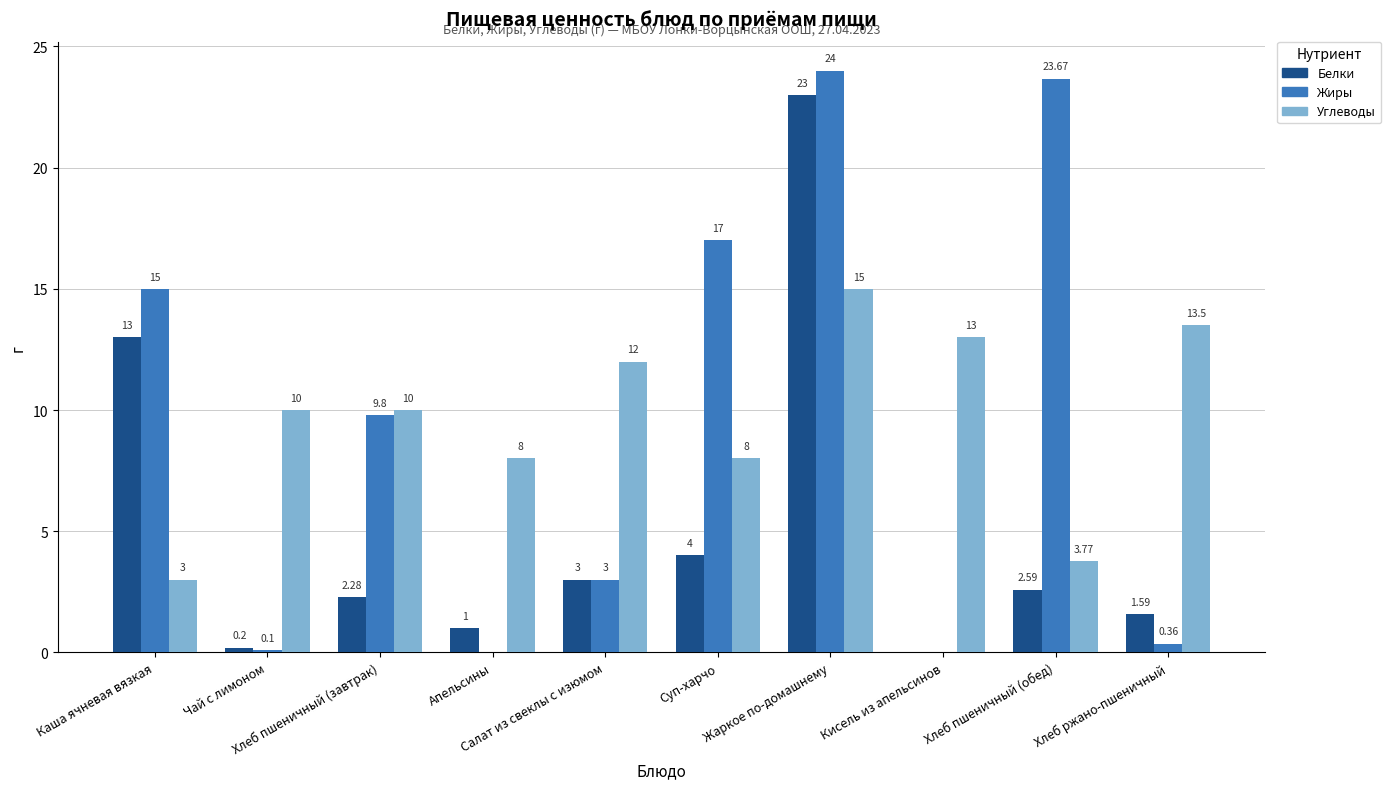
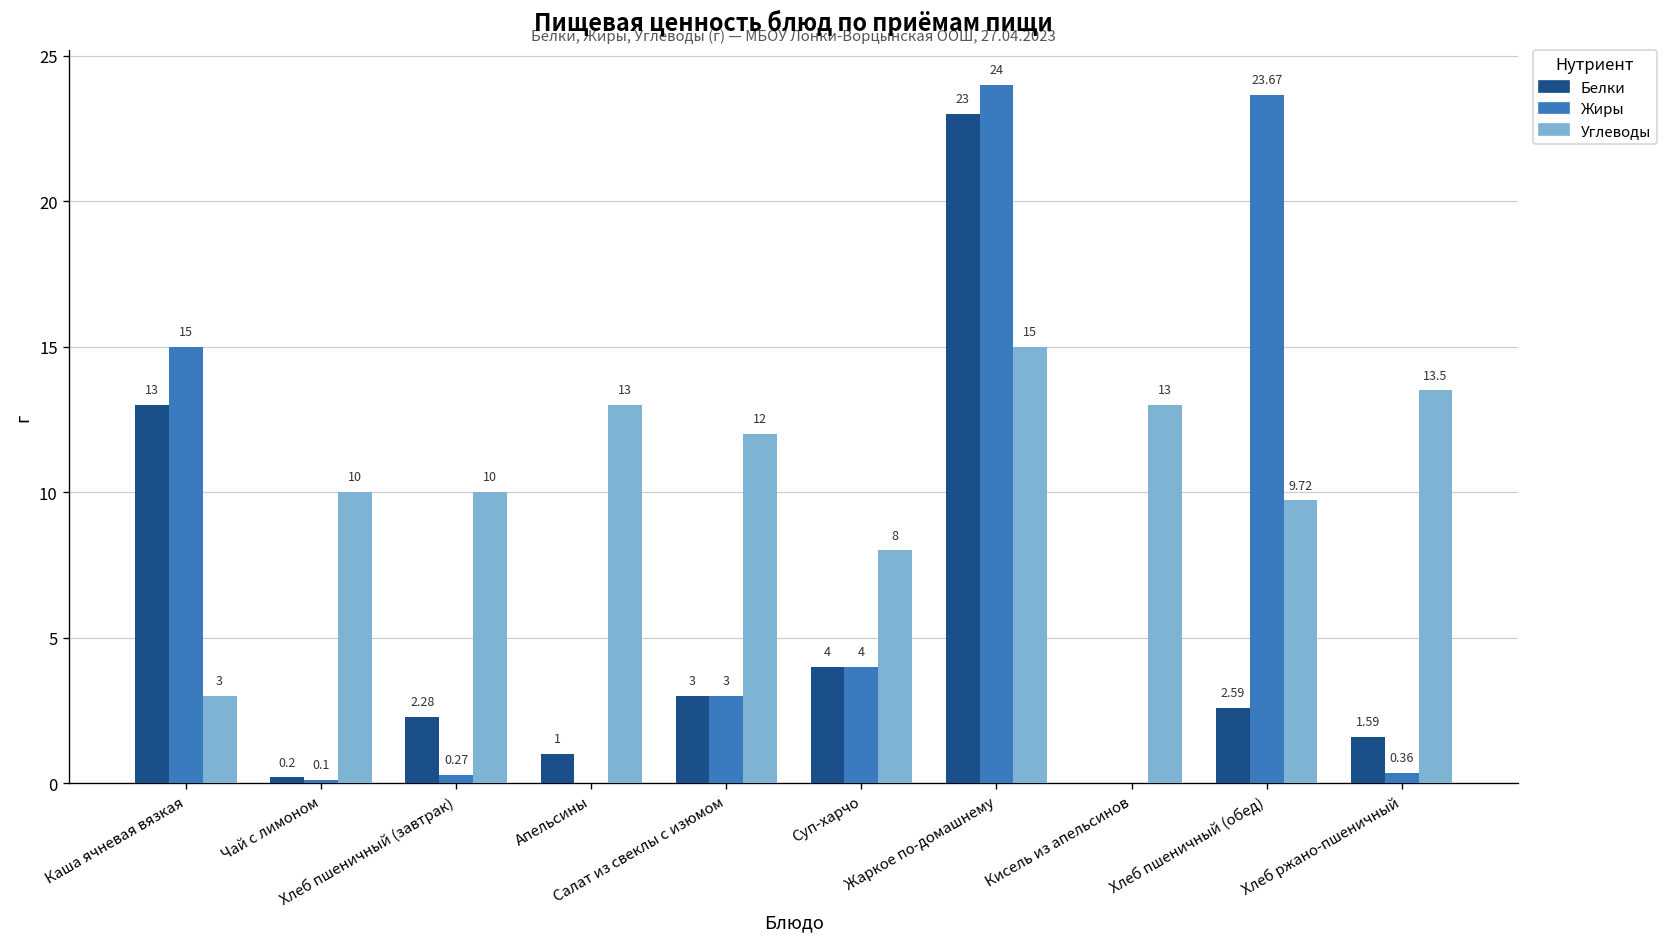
  {
    "Белки": {
      "Каша ячневая вязкая": 13,
      "Чай с лимоном": 0.2,
      "Хлеб пшеничный (завтрак)": 2.28,
      "Апельсины": 1,
      "Салат из свеклы с изюмом": 3,
      "Суп-харчо": 4,
      "Жаркое по-домашнему": 23,
      "Хлеб пшеничный (обед)": 2.59,
      "Хлеб ржано-пшеничный": 1.59
    },
    "Жиры": {
      "Каша ячневая вязкая": 15,
      "Чай с лимоном": 0.1,
-     "Хлеб пшеничный (завтрак)": 9.8,
+     "Хлеб пшеничный (завтрак)": 0.27,
      "Салат из свеклы с изюмом": 3,
-     "Суп-харчо": 17,
+     "Суп-харчо": 4,
      "Жаркое по-домашнему": 24,
      "Хлеб пшеничный (обед)": 23.67,
      "Хлеб ржано-пшеничный": 0.36
    },
    "Углеводы": {
      "Каша ячневая вязкая": 3,
      "Чай с лимоном": 10,
      "Хлеб пшеничный (завтрак)": 10,
-     "Апельсины": 8,
+     "Апельсины": 13,
      "Салат из свеклы с изюмом": 12,
      "Суп-харчо": 8,
      "Жаркое по-домашнему": 15,
      "Кисель из апельсинов": 13,
-     "Хлеб пшеничный (обед)": 3.77,
+     "Хлеб пшеничный (обед)": 9.72,
      "Хлеб ржано-пшеничный": 13.5
    }
  }
